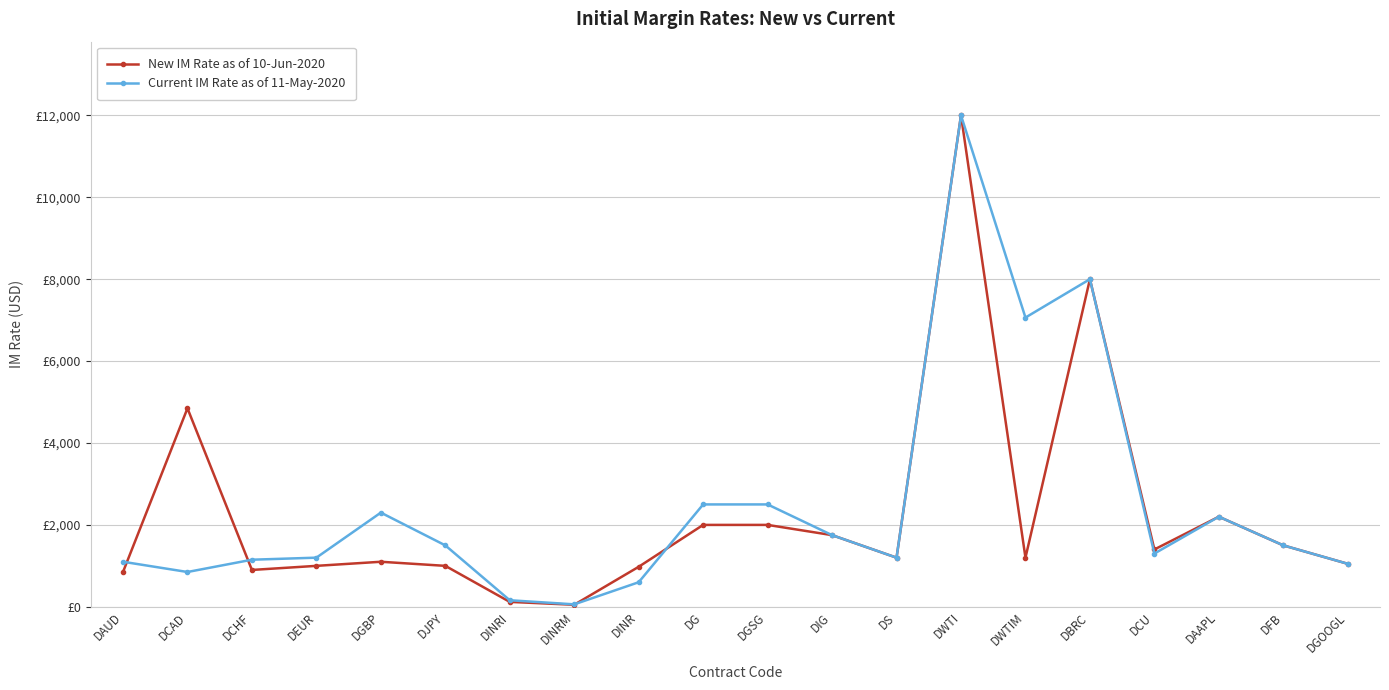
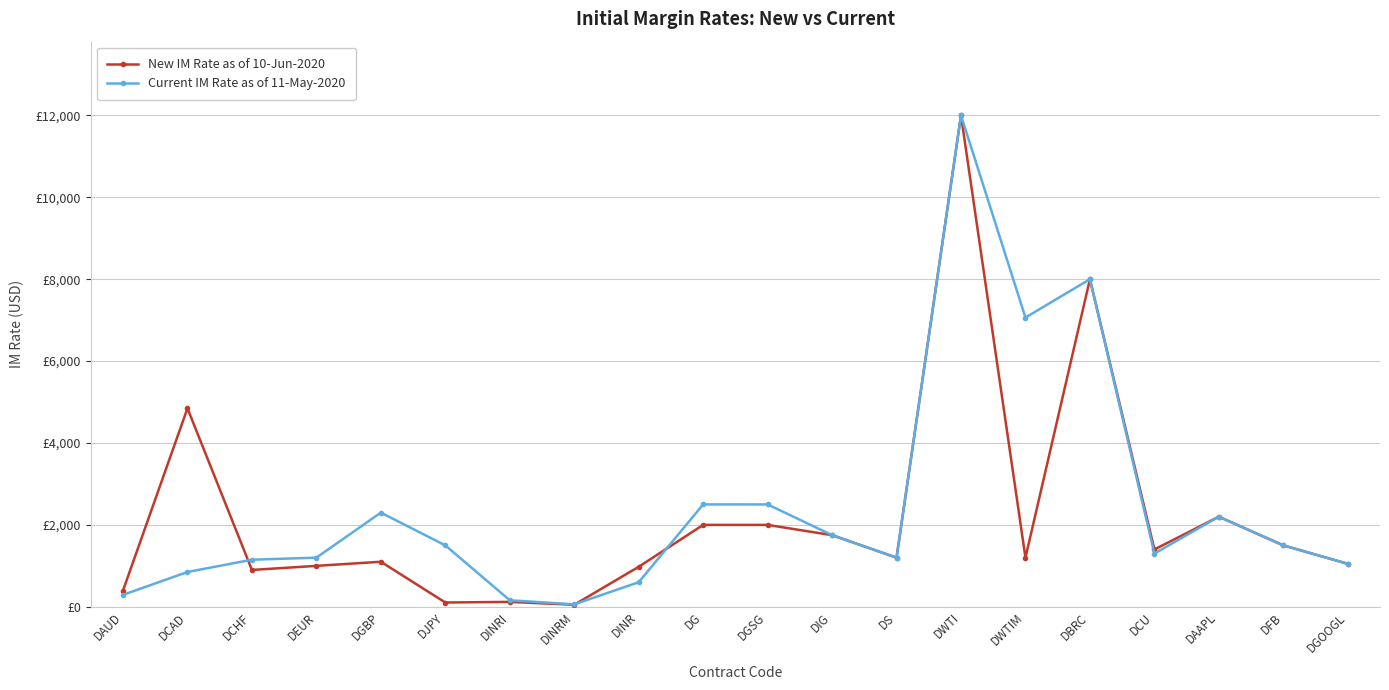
  {
    "New IM Rate as of 10-Jun-2020": {
-     "DAUD": "£900",
+     "DAUD": "£400",
      "DCAD": "£4,800",
      "DCHF": "£900",
      "DEUR": "£1,000",
      "DGBP": "£1,100",
-     "DJPY": "£1,000",
+     "DJPY": "£100",
      "DINR": "£1,000",
      "DG": "£2,000",
      "DGSG": "£2,000",
      "DWTIM": "£1,200",
      "DCU": "£1,400"
    },
    "Current IM Rate as of 11-May-2020": {
-     "DAUD": "£1,100",
+     "DAUD": "£300",
      "DCAD": "£900",
      "DCHF": "£1,200",
      "DEUR": "£1,200",
      "DGBP": "£2,300",
      "DJPY": "£1,500",
      "DINR": "£600",
      "DG": "£2,500",
      "DGSG": "£2,500",
      "DWTIM": "£7,100",
      "DCU": "£1,300"
    }
  }
